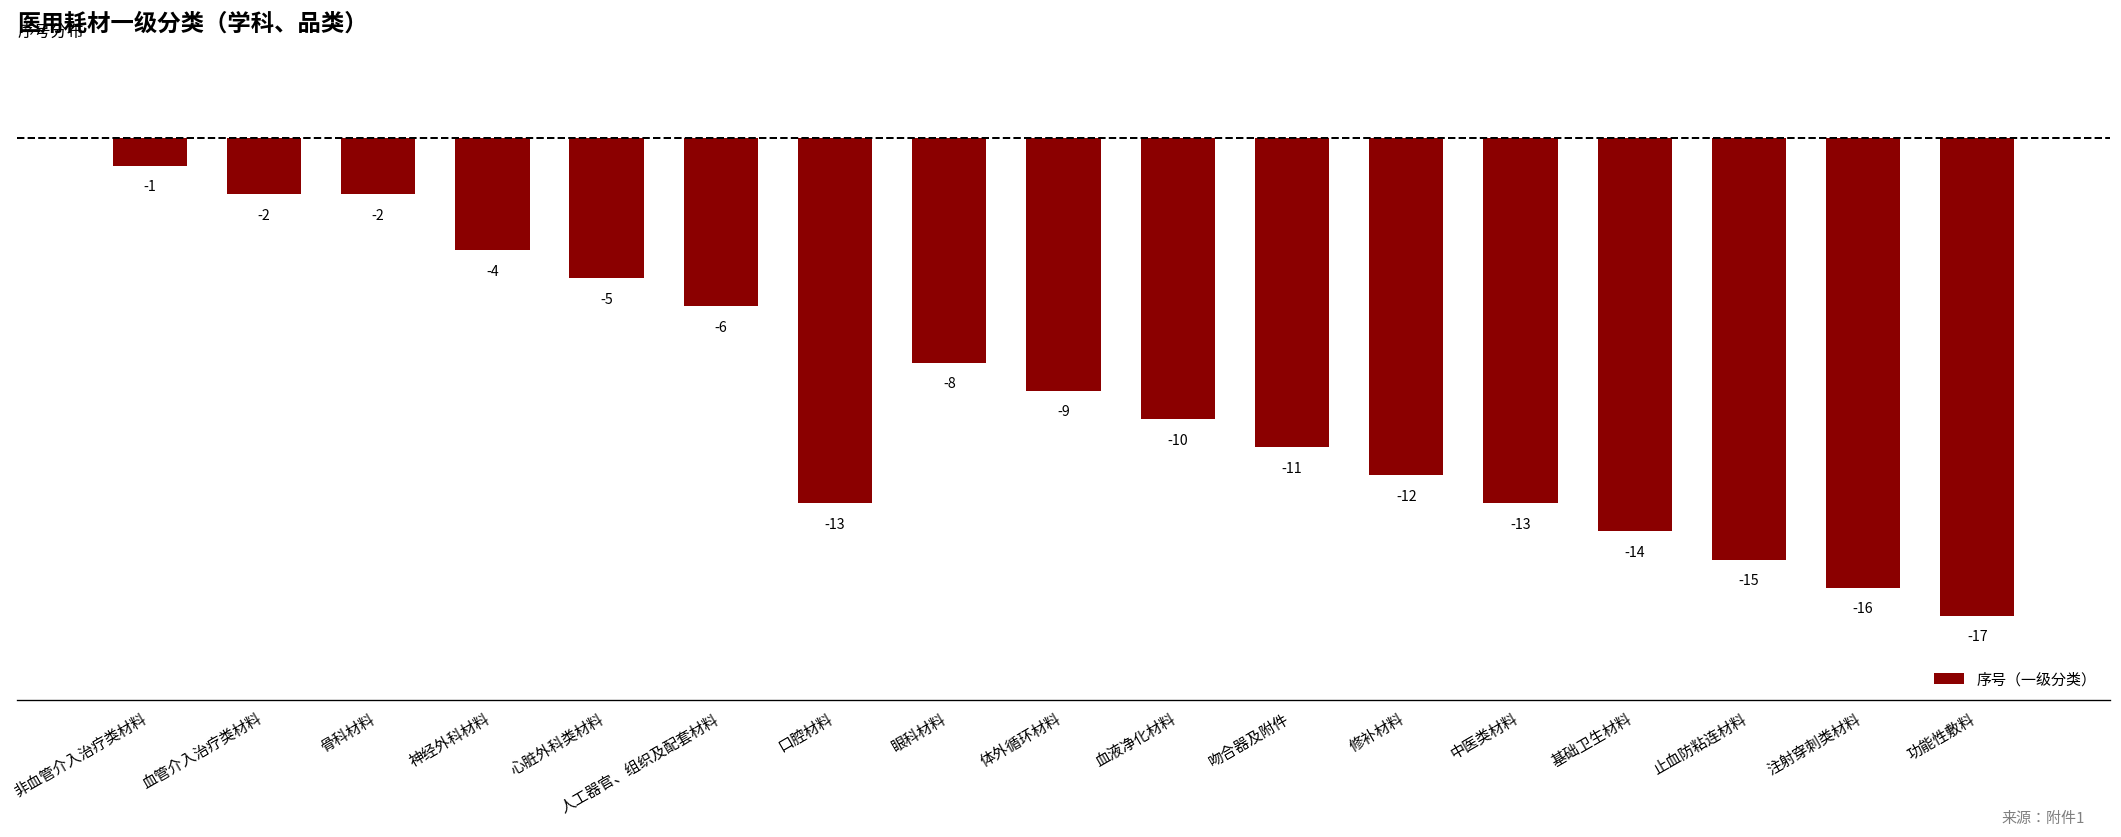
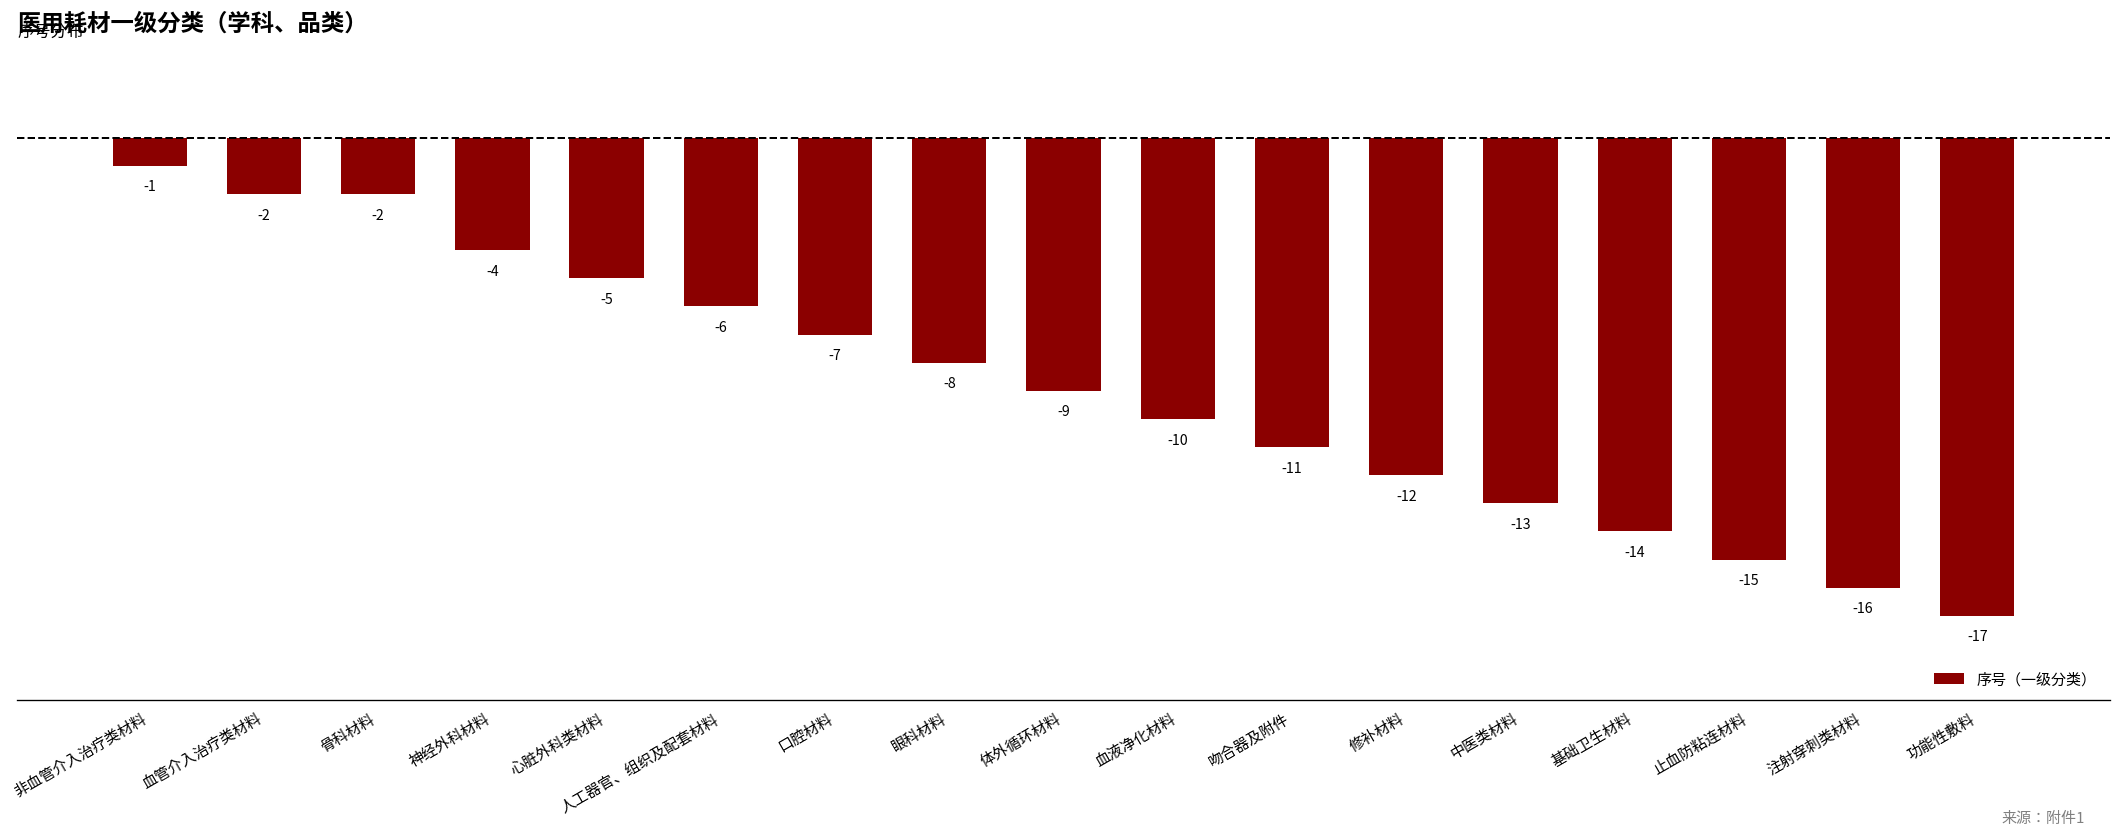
  {
    "非血管介入治疗类材料": -1,
    "血管介入治疗类材料": -2,
    "骨科材料": -2,
    "神经外科材料": -4,
    "心脏外科类材料": -5,
    "人工器官、组织及配套材料": -6,
-   "口腔材料": -13,
+   "口腔材料": -7,
    "眼科材料": -8,
    "体外循环材料": -9,
    "血液净化材料": -10,
    "吻合器及附件": -11,
    "修补材料": -12,
    "中医类材料": -13,
    "基础卫生材料": -14,
    "止血防粘连材料": -15,
    "注射穿刺类材料": -16,
    "功能性敷料": -17
  }
